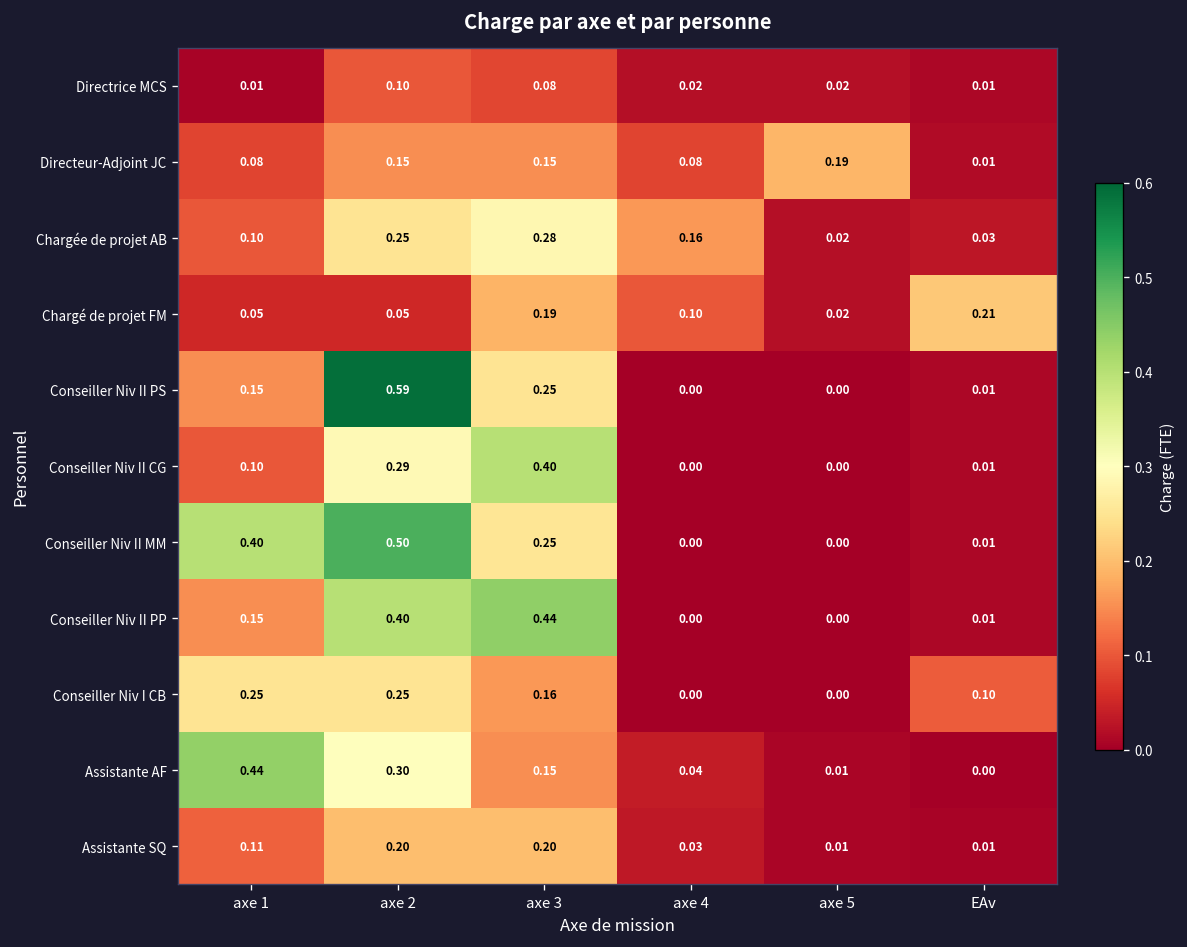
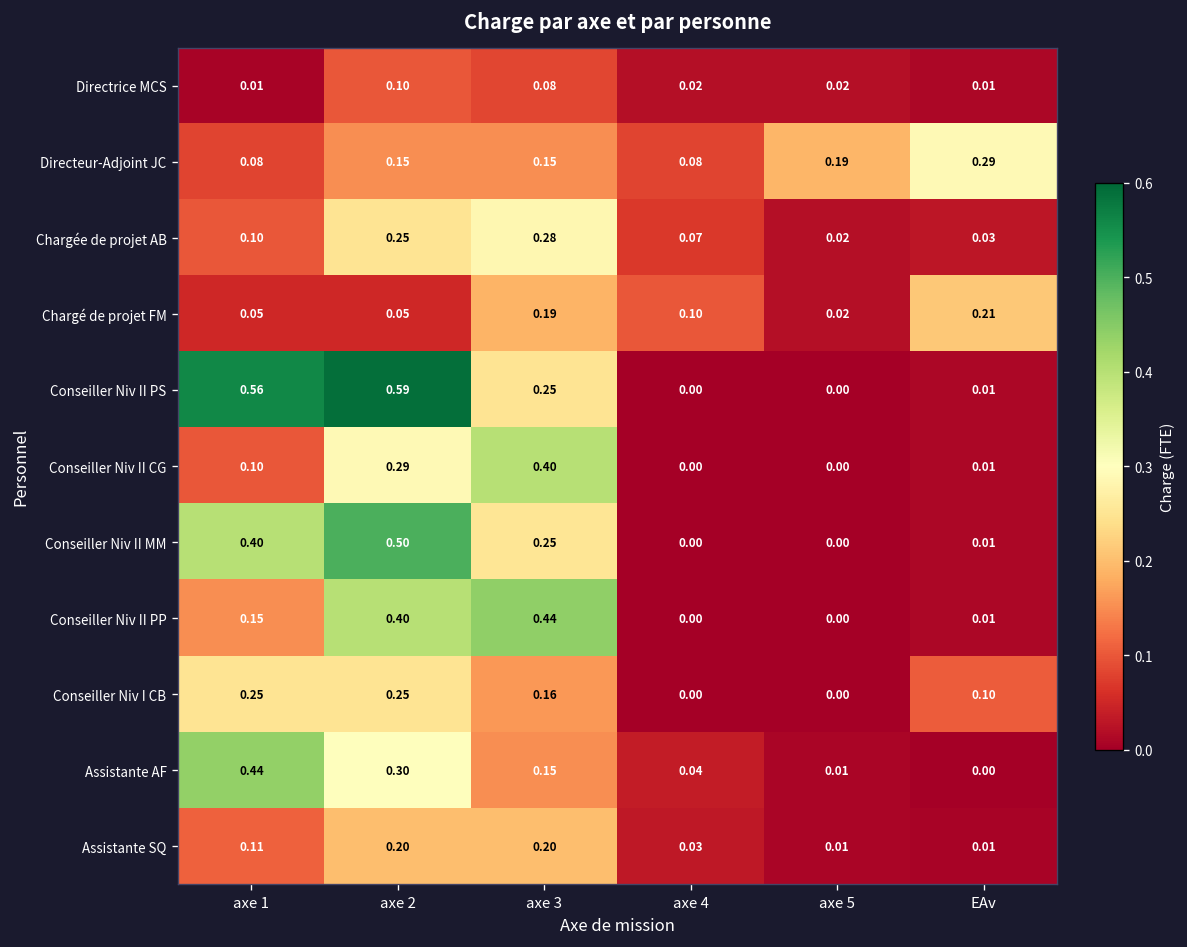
  {
    "Directrice MCS": {
      "axe 1": 0.01,
      "axe 2": 0.10,
      "axe 3": 0.08,
      "axe 4": 0.02,
      "axe 5": 0.02,
      "EAv": 0.01
    },
    "Directeur-Adjoint JC": {
      "axe 1": 0.08,
      "axe 2": 0.15,
      "axe 3": 0.15,
      "axe 4": 0.08,
      "axe 5": 0.19,
-     "EAv": 0.01
+     "EAv": 0.29
    },
    "Chargée de projet AB": {
      "axe 1": 0.10,
      "axe 2": 0.25,
      "axe 3": 0.28,
-     "axe 4": 0.16,
+     "axe 4": 0.07,
      "axe 5": 0.02,
      "EAv": 0.03
    },
    "Chargé de projet FM": {
      "axe 1": 0.05,
      "axe 2": 0.05,
      "axe 3": 0.19,
      "axe 4": 0.10,
      "axe 5": 0.02,
      "EAv": 0.21
    },
    "Conseiller Niv II PS": {
-     "axe 1": 0.15,
+     "axe 1": 0.56,
      "axe 2": 0.59,
      "axe 3": 0.25,
      "axe 4": 0.00,
      "axe 5": 0.00,
      "EAv": 0.01
    },
    "Conseiller Niv II CG": {
      "axe 1": 0.10,
      "axe 2": 0.29,
      "axe 3": 0.40,
      "axe 4": 0.00,
      "axe 5": 0.00,
      "EAv": 0.01
    },
    "Conseiller Niv II MM": {
      "axe 1": 0.40,
      "axe 2": 0.50,
      "axe 3": 0.25,
      "axe 4": 0.00,
      "axe 5": 0.00,
      "EAv": 0.01
    },
    "Conseiller Niv II PP": {
      "axe 1": 0.15,
      "axe 2": 0.40,
      "axe 3": 0.44,
      "axe 4": 0.00,
      "axe 5": 0.00,
      "EAv": 0.01
    },
    "Conseiller Niv I CB": {
      "axe 1": 0.25,
      "axe 2": 0.25,
      "axe 3": 0.16,
      "axe 4": 0.00,
      "axe 5": 0.00,
      "EAv": 0.10
    },
    "Assistante AF": {
      "axe 1": 0.44,
      "axe 2": 0.30,
      "axe 3": 0.15,
      "axe 4": 0.04,
      "axe 5": 0.01,
      "EAv": 0.00
    },
    "Assistante SQ": {
      "axe 1": 0.11,
      "axe 2": 0.20,
      "axe 3": 0.20,
      "axe 4": 0.03,
      "axe 5": 0.01,
      "EAv": 0.01
    }
  }
